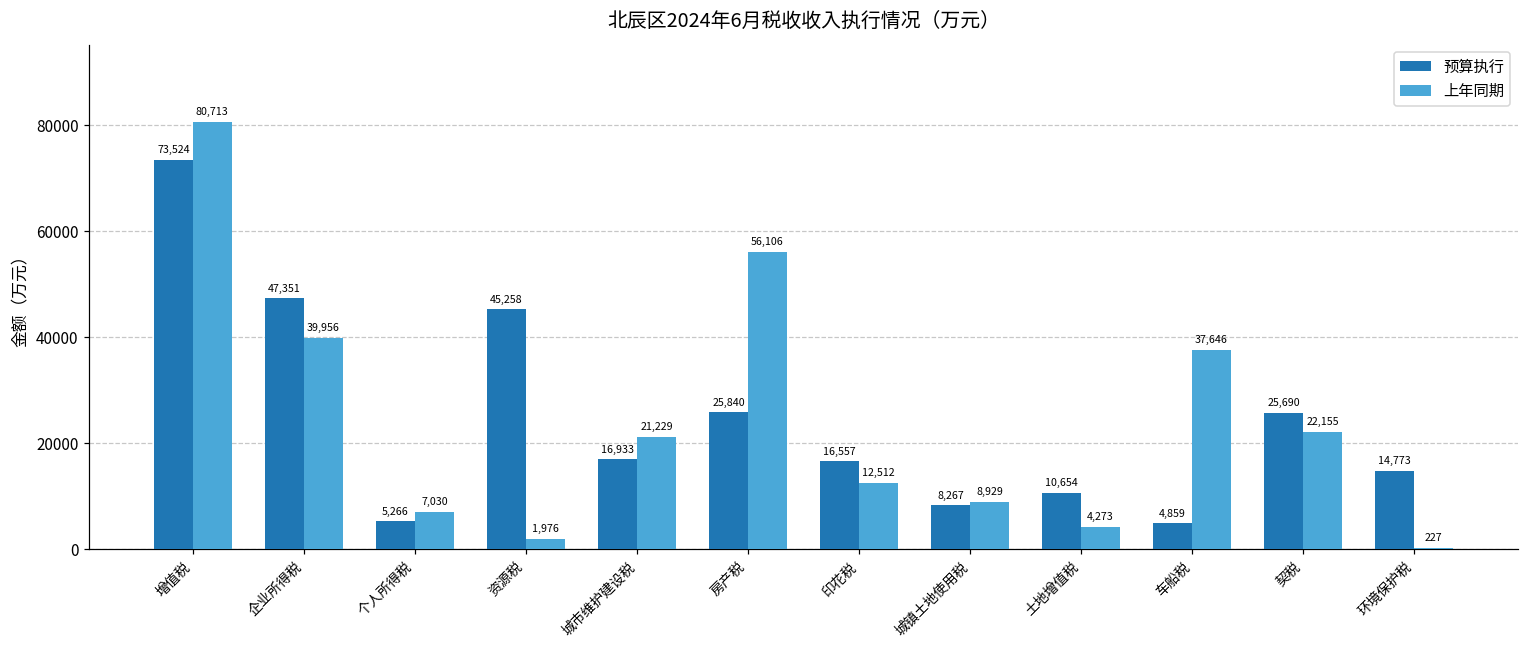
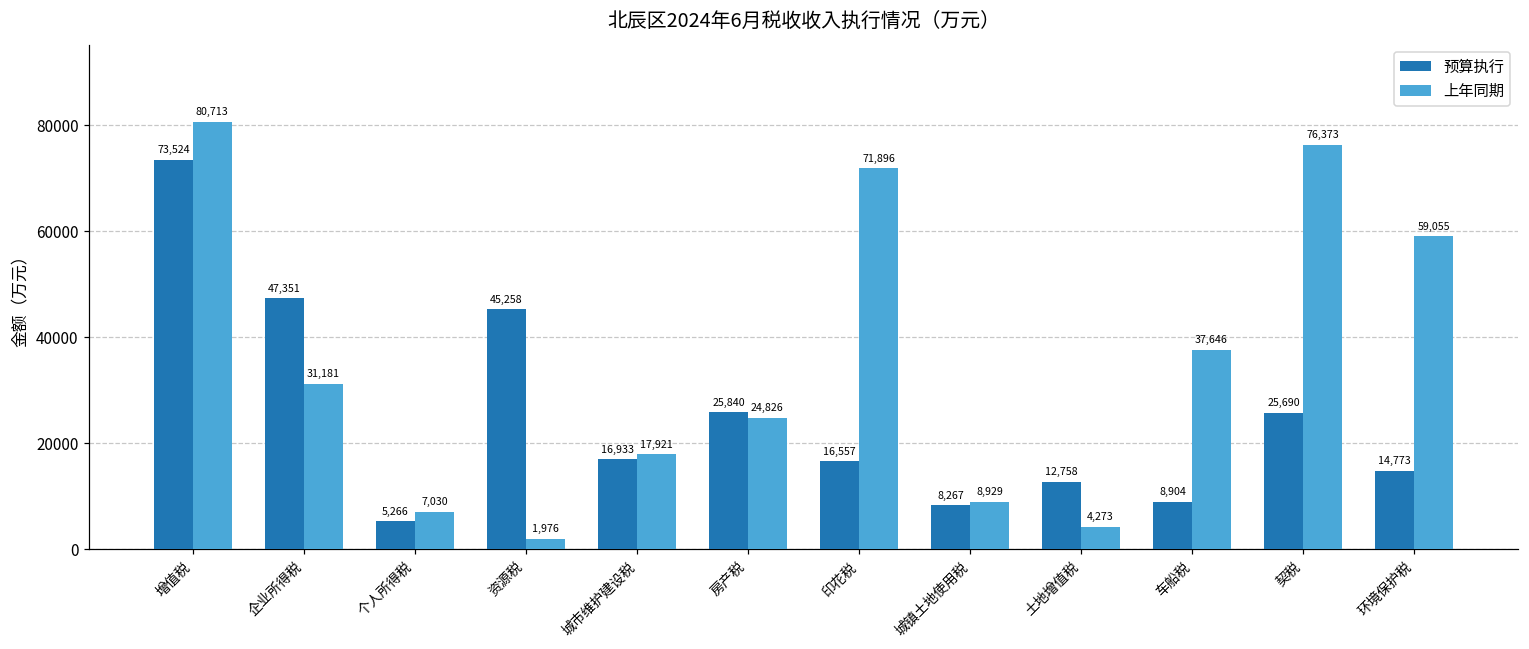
  {
    "预算执行": {
      "增值税": "73,524",
      "企业所得税": "47,351",
      "个人所得税": "5,266",
      "资源税": "45,258",
      "城市维护建设税": "16,933",
      "房产税": "25,840",
      "印花税": "16,557",
      "城镇土地使用税": "8,267",
-     "土地增值税": "10,654",
-     "车船税": "4,859",
+     "土地增值税": "12,758",
+     "车船税": "8,904",
      "契税": "25,690",
      "环境保护税": "14,773"
    },
    "上年同期": {
      "增值税": "80,713",
-     "企业所得税": "39,956",
+     "企业所得税": "31,181",
      "个人所得税": "7,030",
      "资源税": "1,976",
-     "城市维护建设税": "21,229",
-     "房产税": "56,106",
-     "印花税": "12,512",
+     "城市维护建设税": "17,921",
+     "房产税": "24,826",
+     "印花税": "71,896",
      "城镇土地使用税": "8,929",
      "土地增值税": "4,273",
      "车船税": "37,646",
-     "契税": "22,155",
-     "环境保护税": "227"
+     "契税": "76,373",
+     "环境保护税": "59,055"
    }
  }
